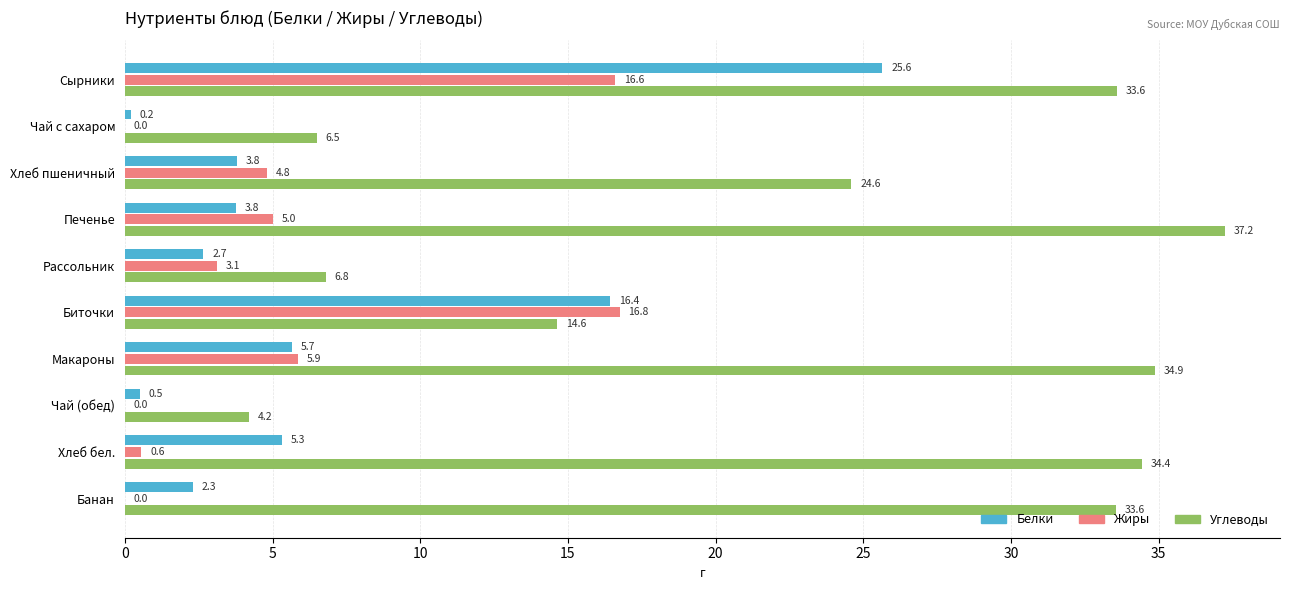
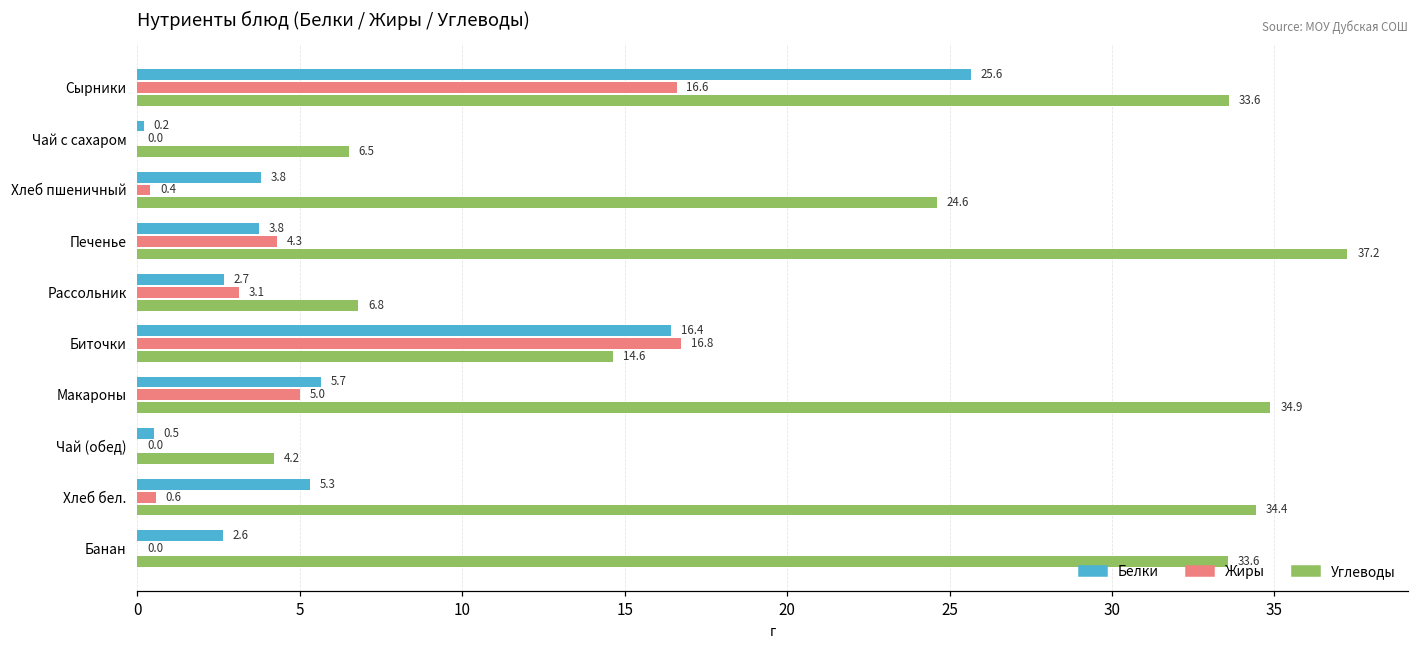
  {
    "Белки": {
      "Сырники": 25.6,
      "Чай с сахаром": 0.2,
      "Хлеб пшеничный": 3.8,
      "Печенье": 3.8,
      "Рассольник": 2.7,
      "Биточки": 16.4,
      "Макароны": 5.7,
      "Чай (обед)": 0.5,
      "Хлеб бел.": 5.3,
-     "Банан": 2.3
+     "Банан": 2.6
    },
    "Жиры": {
      "Сырники": 16.6,
      "Чай с сахаром": 0.0,
-     "Хлеб пшеничный": 4.8,
-     "Печенье": 5.0,
+     "Хлеб пшеничный": 0.4,
+     "Печенье": 4.3,
      "Рассольник": 3.1,
      "Биточки": 16.8,
-     "Макароны": 5.9,
+     "Макароны": 5.0,
      "Чай (обед)": 0.0,
      "Хлеб бел.": 0.6,
      "Банан": 0.0
    },
    "Углеводы": {
      "Сырники": 33.6,
      "Чай с сахаром": 6.5,
      "Хлеб пшеничный": 24.6,
      "Печенье": 37.2,
      "Рассольник": 6.8,
      "Биточки": 14.6,
      "Макароны": 34.9,
      "Чай (обед)": 4.2,
      "Хлеб бел.": 34.4,
      "Банан": 33.6
    }
  }
